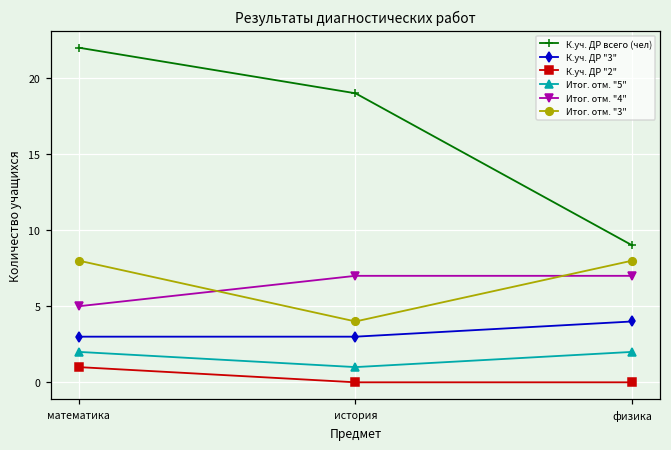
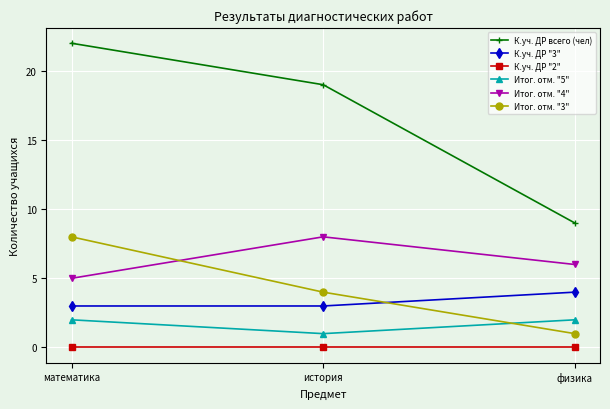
  {
    "К.уч. ДР всего (чел)": {
      "математика": 22,
      "история": 19,
      "физика": 9
    },
    "К.уч. ДР \"3\"": {
      "математика": 3,
      "история": 3,
      "физика": 4
    },
    "К.уч. ДР \"2\"": {
-     "математика": 1,
+     "математика": 0,
      "история": 0,
      "физика": 0
    },
    "Итог. отм. \"5\"": {
      "математика": 2,
      "история": 1,
      "физика": 2
    },
    "Итог. отм. \"4\"": {
      "математика": 5,
-     "история": 7,
-     "физика": 7
+     "история": 8,
+     "физика": 6
    },
    "Итог. отм. \"3\"": {
      "математика": 8,
      "история": 4,
-     "физика": 8
+     "физика": 1
    }
  }
